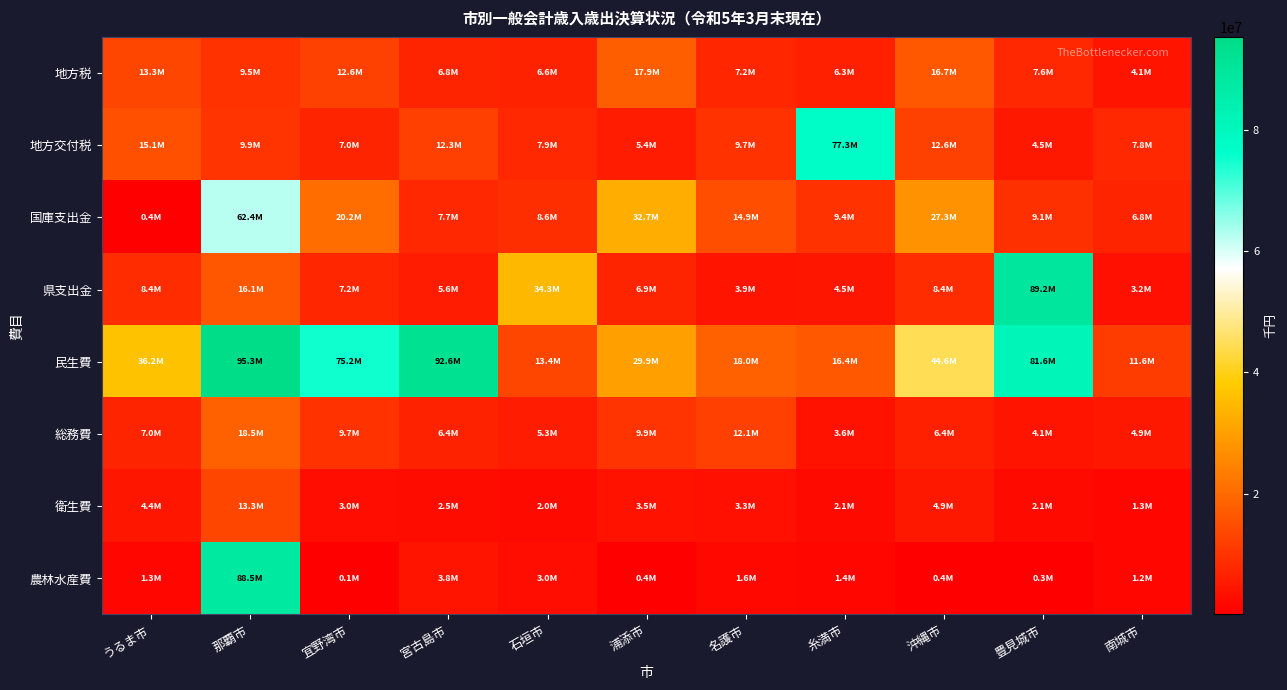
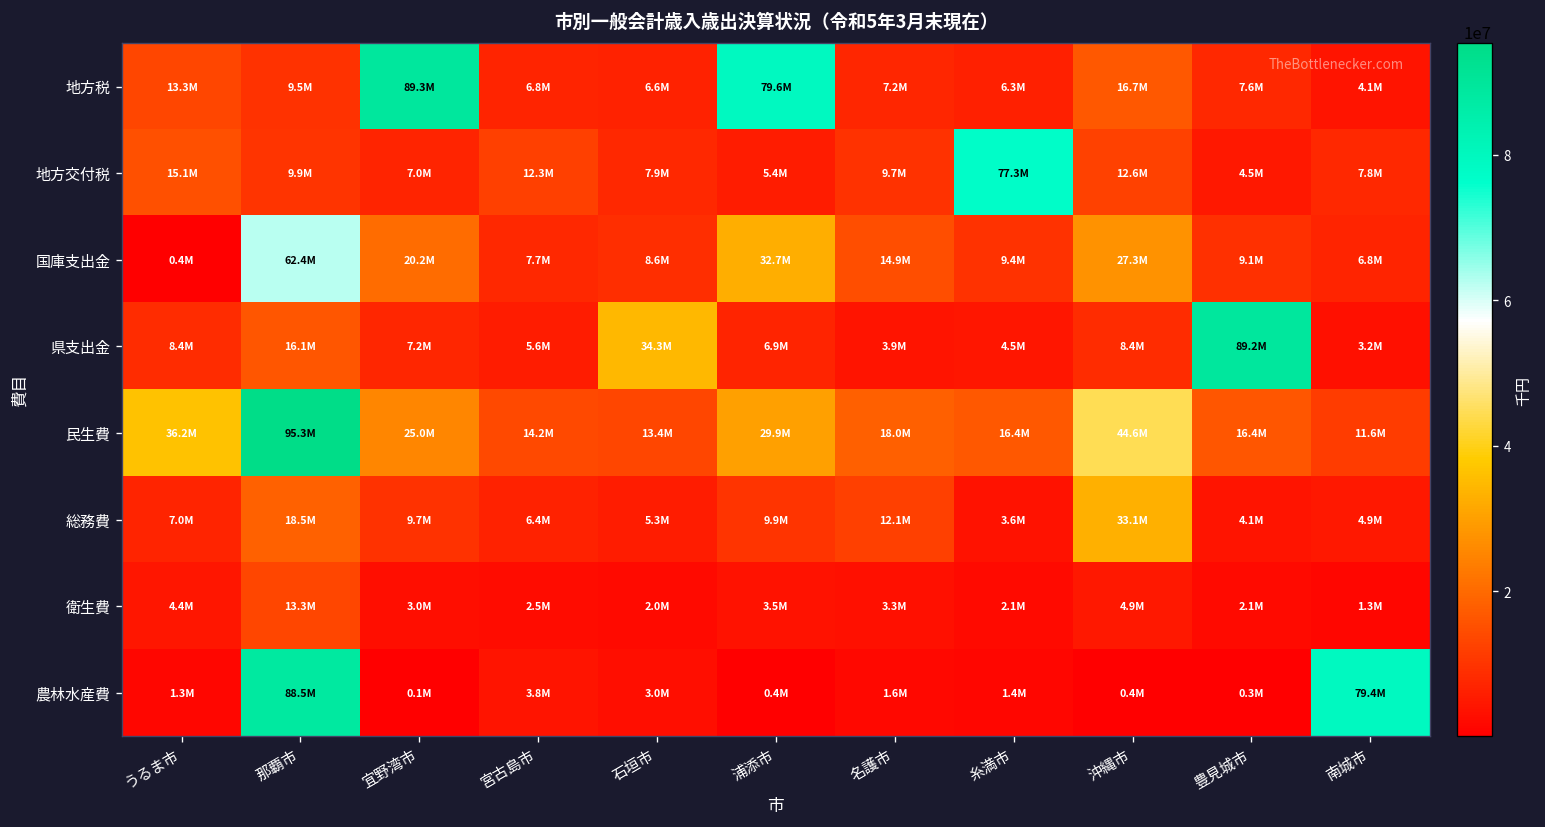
  {
    "地方税": {
      "うるま市": "13.3M",
      "那覇市": "9.5M",
-     "宜野湾市": "12.6M",
+     "宜野湾市": "89.3M",
      "宮古島市": "6.8M",
      "石垣市": "6.6M",
-     "浦添市": "17.9M",
+     "浦添市": "79.6M",
      "名護市": "7.2M",
      "糸満市": "6.3M",
      "沖縄市": "16.7M",
      "豊見城市": "7.6M"
    },
    "地方交付税": {
      "うるま市": "15.1M",
      "那覇市": "9.9M",
      "宜野湾市": "7.0M",
      "宮古島市": "12.3M",
      "石垣市": "7.9M",
      "浦添市": "5.4M",
      "名護市": "9.7M",
      "糸満市": "77.3M",
      "沖縄市": "12.6M",
      "豊見城市": "4.5M",
      "南城市": "7.8M"
    },
    "国庫支出金": {
      "うるま市": "0.4M",
      "那覇市": "62.4M",
      "宜野湾市": "20.2M",
      "宮古島市": "7.7M",
      "石垣市": "8.6M",
      "浦添市": "32.7M",
      "名護市": "14.9M",
      "糸満市": "9.4M",
      "沖縄市": "27.3M",
      "豊見城市": "9.1M",
      "南城市": "6.8M"
    },
    "県支出金": {
      "うるま市": "8.4M",
      "那覇市": "16.1M",
      "宜野湾市": "7.2M",
      "宮古島市": "5.6M",
      "石垣市": "34.3M",
      "浦添市": "6.9M",
      "名護市": "3.9M",
      "糸満市": "4.5M",
      "沖縄市": "8.4M",
      "豊見城市": "89.2M",
      "南城市": "3.2M"
    },
    "民生費": {
      "うるま市": "36.2M",
      "那覇市": "95.3M",
-     "宜野湾市": "75.2M",
-     "宮古島市": "92.6M",
+     "宜野湾市": "25.0M",
+     "宮古島市": "14.2M",
      "石垣市": "13.4M",
      "浦添市": "29.9M",
      "名護市": "18.0M",
      "糸満市": "16.4M",
      "沖縄市": "44.6M",
-     "豊見城市": "81.6M",
+     "豊見城市": "16.4M",
      "南城市": "11.6M"
    },
    "総務費": {
      "うるま市": "7.0M",
      "那覇市": "18.5M",
      "宜野湾市": "9.7M",
      "宮古島市": "6.4M",
      "石垣市": "5.3M",
      "浦添市": "9.9M",
      "名護市": "12.1M",
      "糸満市": "3.6M",
-     "沖縄市": "6.4M",
+     "沖縄市": "33.1M",
      "豊見城市": "4.1M",
      "南城市": "4.9M"
    },
    "衛生費": {
      "うるま市": "4.4M",
      "那覇市": "13.3M",
      "宜野湾市": "3.0M",
      "宮古島市": "2.5M",
      "石垣市": "2.0M",
      "浦添市": "3.5M",
      "名護市": "3.3M",
      "糸満市": "2.1M",
      "沖縄市": "4.9M",
      "豊見城市": "2.1M",
      "南城市": "1.3M"
    },
    "農林水産費": {
      "うるま市": "1.3M",
      "那覇市": "88.5M",
      "宜野湾市": "0.1M",
      "宮古島市": "3.8M",
      "石垣市": "3.0M",
      "浦添市": "0.4M",
      "名護市": "1.6M",
      "糸満市": "1.4M",
      "沖縄市": "0.4M",
      "豊見城市": "0.3M",
-     "南城市": "1.2M"
+     "南城市": "79.4M"
    }
  }
